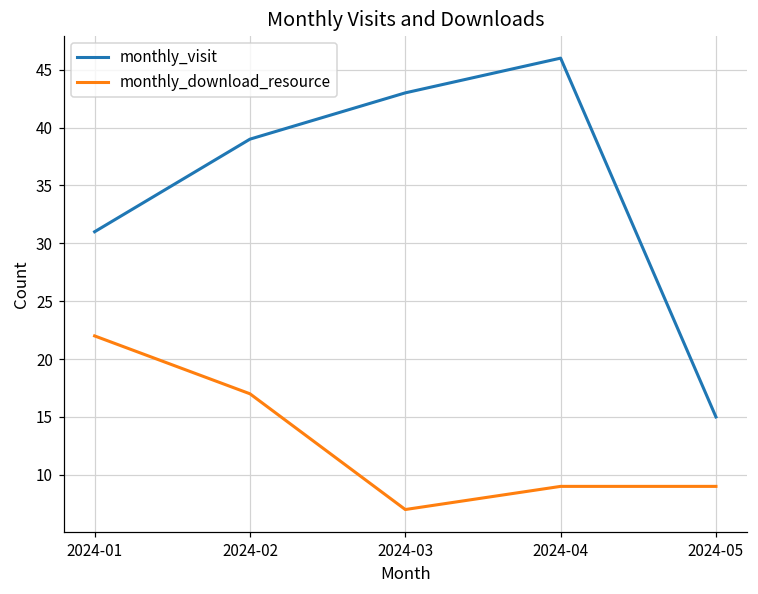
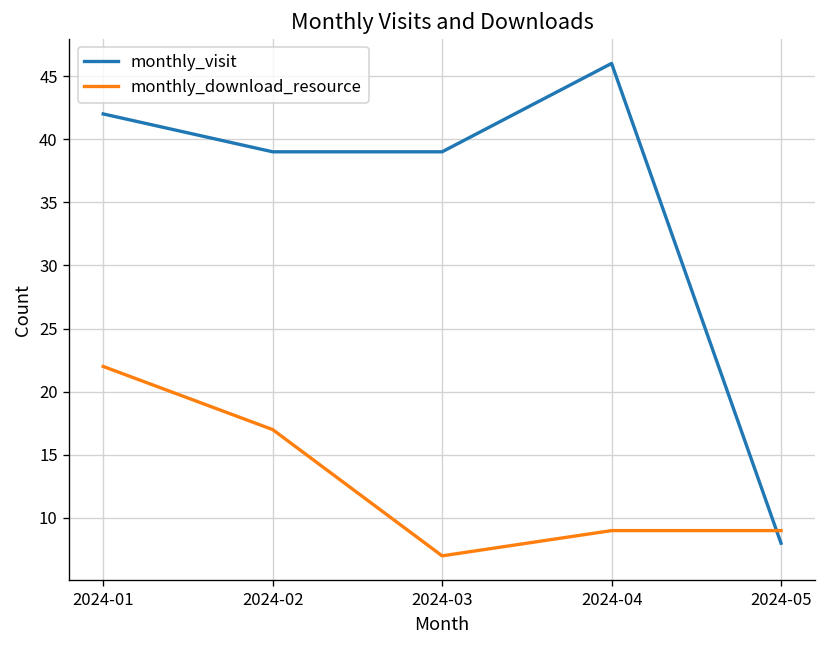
  {
    "monthly_visit": {
-     "2024-01": 31,
+     "2024-01": 42,
      "2024-02": 39,
-     "2024-03": 43,
+     "2024-03": 39,
      "2024-04": 46,
-     "2024-05": 15
+     "2024-05": 8
    },
    "monthly_download_resource": {
      "2024-01": 22,
      "2024-02": 17,
      "2024-03": 7,
      "2024-04": 9,
      "2024-05": 9
    }
  }
